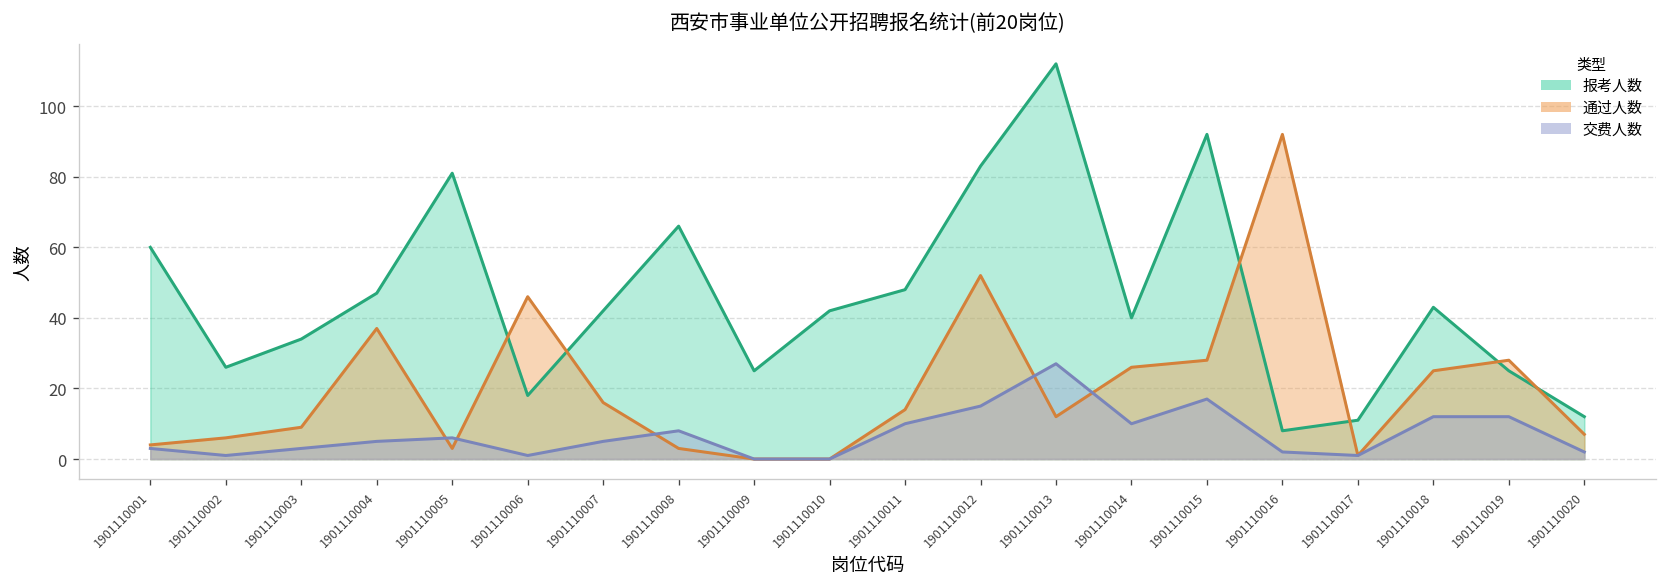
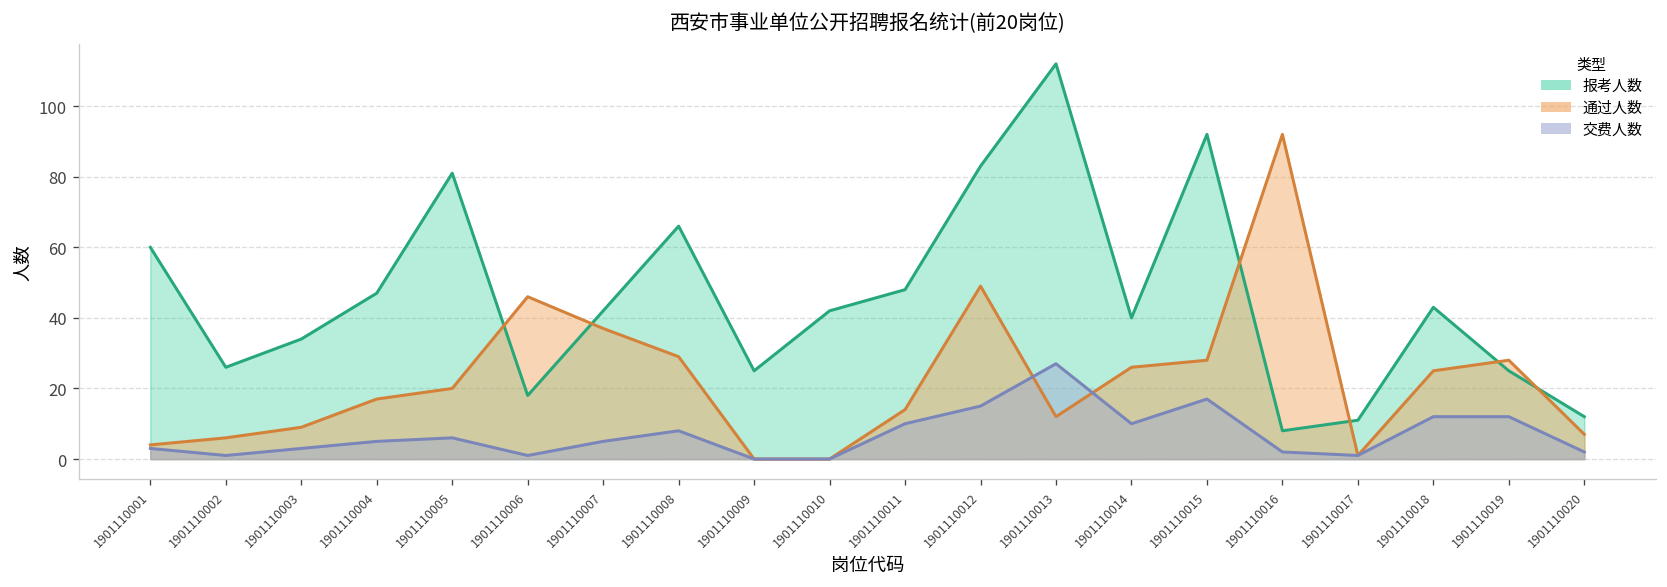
  {
    "通过人数": {
      "1901110001": 4,
      "1901110002": 6,
      "1901110003": 9,
-     "1901110004": 37,
-     "1901110005": 3,
+     "1901110004": 17,
+     "1901110005": 20,
      "1901110006": 46,
-     "1901110007": 16,
-     "1901110008": 3,
+     "1901110007": 37,
+     "1901110008": 29,
      "1901110011": 14,
-     "1901110012": 52,
+     "1901110012": 49,
      "1901110013": 12,
      "1901110014": 26,
      "1901110015": 28,
      "1901110016": 92,
      "1901110018": 25,
      "1901110019": 28,
      "1901110020": 7
    }
  }
